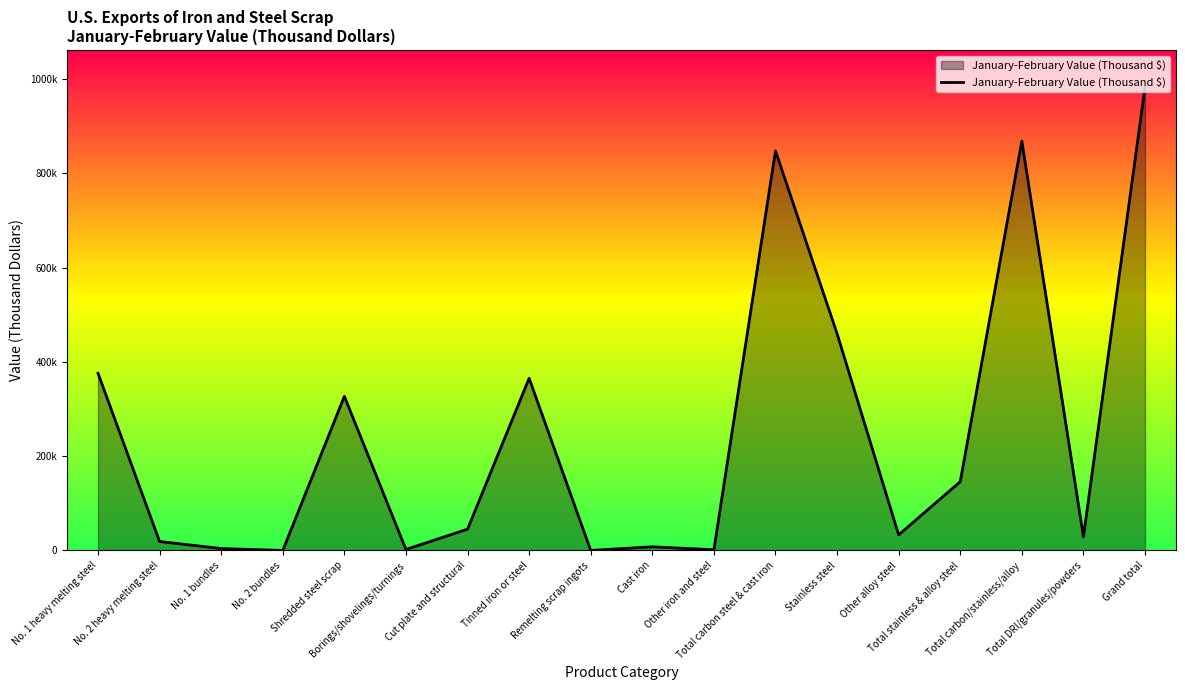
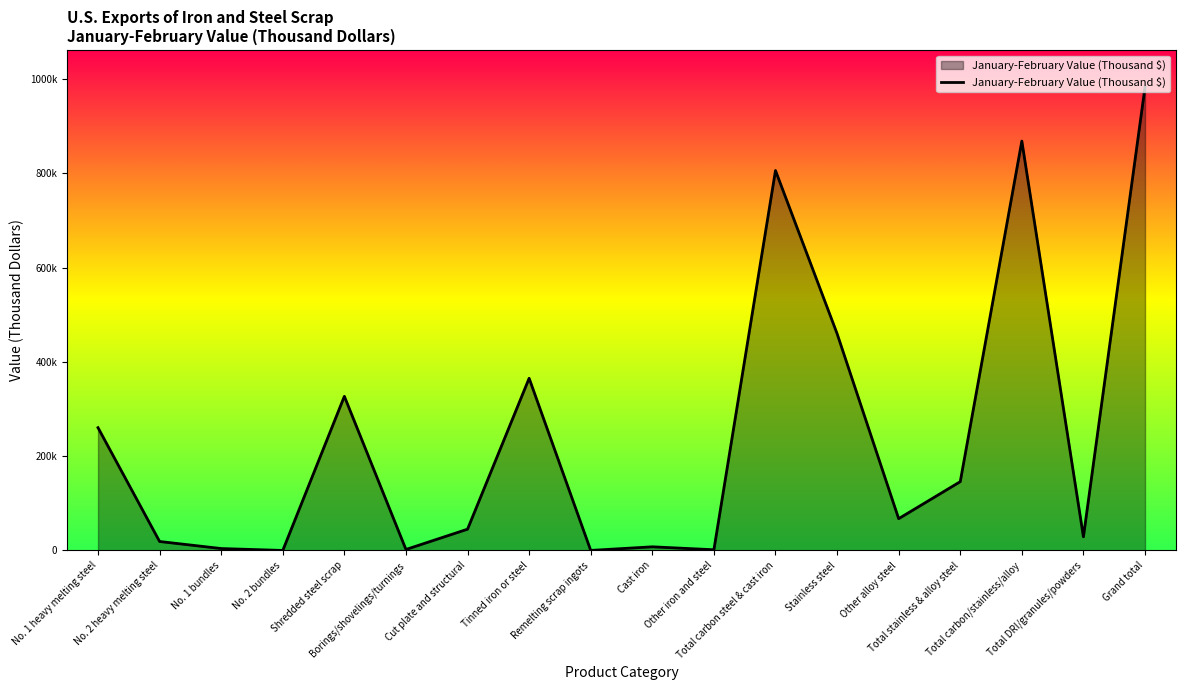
  {
-   "No. 1 heavy melting steel": 380000,
+   "No. 1 heavy melting steel": 260000,
    "No. 2 heavy melting steel": 20000,
    "No. 1 bundles": 0,
    "No. 2 bundles": 0,
    "Shredded steel scrap": 330000,
    "Borings/shovelings/turnings": 0,
    "Cut plate and structural": 50000,
    "Tinned iron or steel": 370000,
    "Remelting scrap ingots": 0,
    "Cast iron": 10000,
    "Other iron and steel": 0,
-   "Total carbon steel & cast iron": 850000,
+   "Total carbon steel & cast iron": 810000,
    "Stainless steel": 460000,
-   "Other alloy steel": 30000,
+   "Other alloy steel": 70000,
    "Total stainless & alloy steel": 150000,
    "Total carbon/stainless/alloy": 870000,
    "Total DRI/granules/powders": 30000
  }
